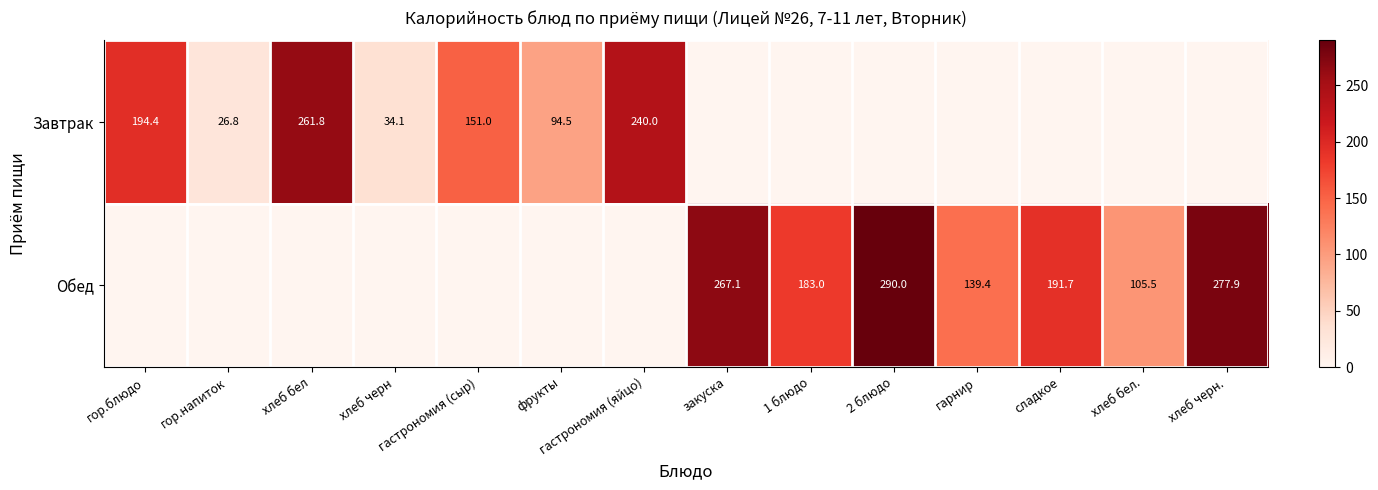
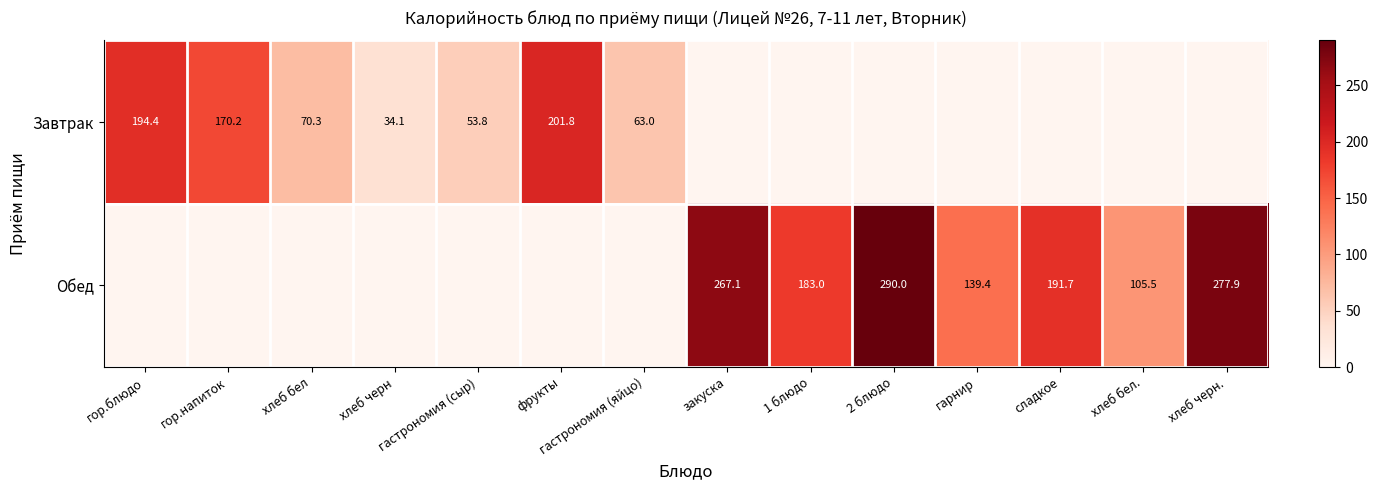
  {
    "Завтрак": {
      "гор.блюдо": 194.4,
-     "гор.напиток": 26.8,
-     "хлеб бел": 261.8,
+     "гор.напиток": 170.2,
+     "хлеб бел": 70.3,
      "хлеб черн": 34.1,
-     "гастрономия (сыр)": 151.0,
-     "фрукты": 94.5,
-     "гастрономия (яйцо)": 240.0
+     "гастрономия (сыр)": 53.8,
+     "фрукты": 201.8,
+     "гастрономия (яйцо)": 63.0
    },
    "Обед": {
      "закуска": 267.1,
      "1 блюдо": 183.0,
      "2 блюдо": 290.0,
      "гарнир": 139.4,
      "сладкое": 191.7,
      "хлеб бел.": 105.5,
      "хлеб черн.": 277.9
    }
  }
